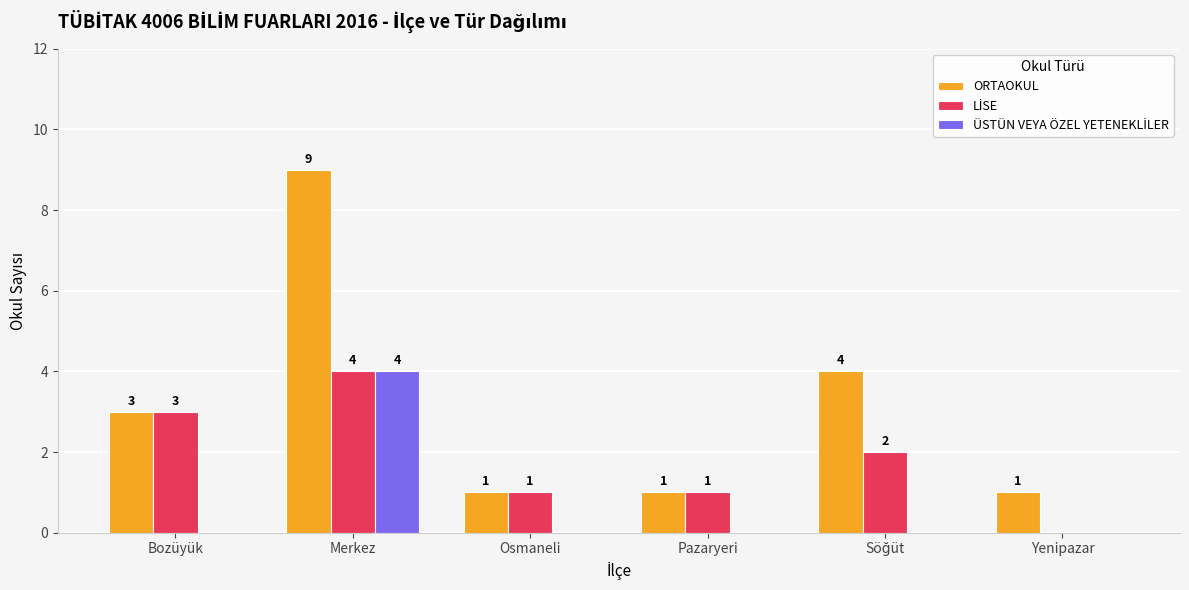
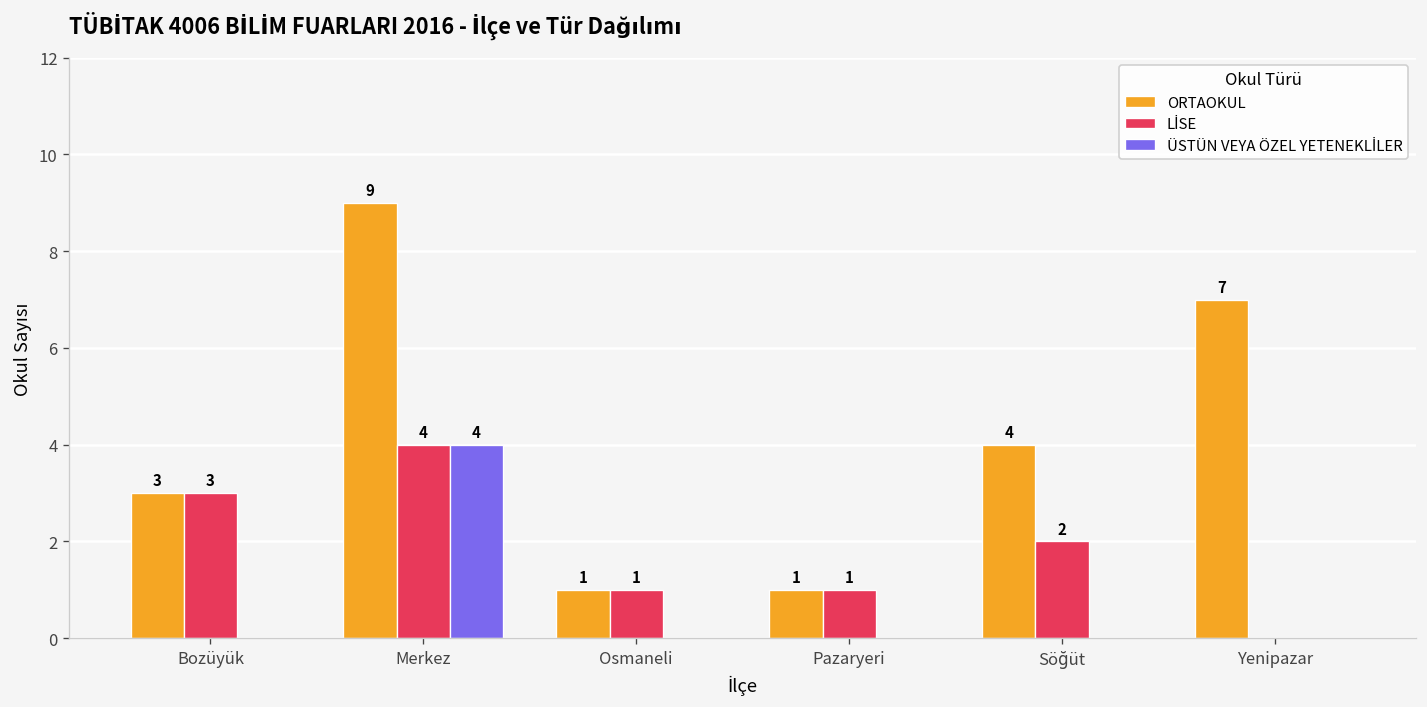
  {
    "ORTAOKUL": {
      "Bozüyük": 3,
      "Merkez": 9,
      "Osmaneli": 1,
      "Pazaryeri": 1,
      "Söğüt": 4,
-     "Yenipazar": 1
+     "Yenipazar": 7
    },
    "LİSE": {
      "Bozüyük": 3,
      "Merkez": 4,
      "Osmaneli": 1,
      "Pazaryeri": 1,
      "Söğüt": 2
    },
    "ÜSTÜN VEYA ÖZEL YETENEKLİLER": {
      "Merkez": 4
    }
  }
